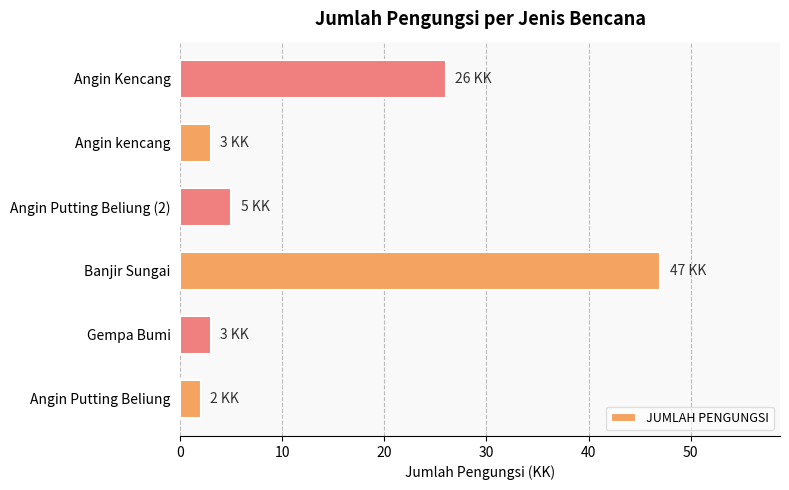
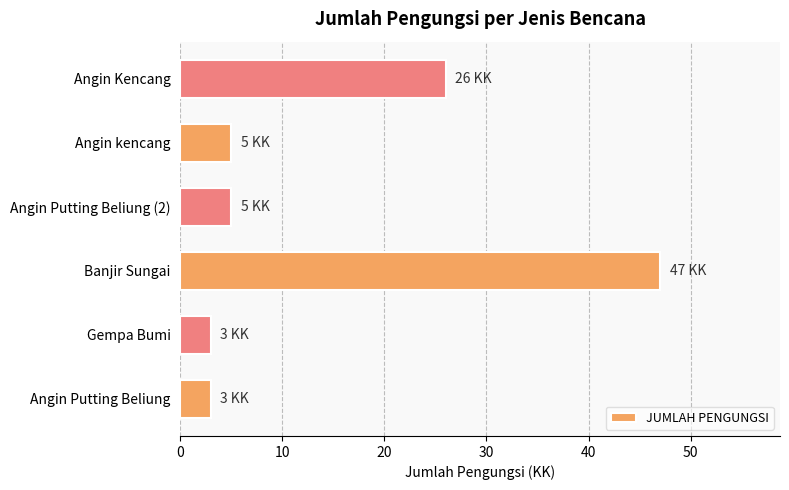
  {
    "Angin Kencang": 26,
-   "Angin kencang": 3,
+   "Angin kencang": 5,
    "Angin Putting Beliung (2)": 5,
    "Banjir Sungai": 47,
    "Gempa Bumi": 3,
-   "Angin Putting Beliung": 2
+   "Angin Putting Beliung": 3
  }
